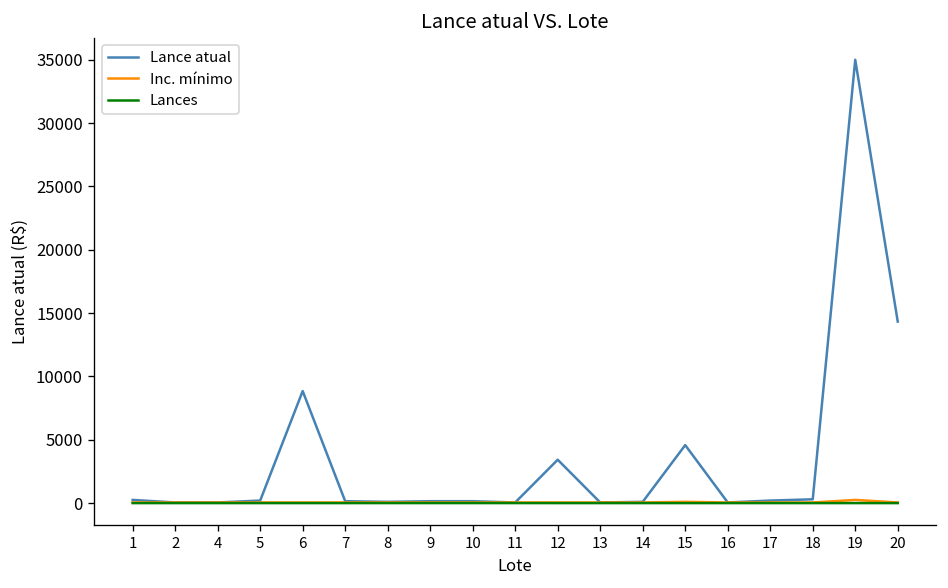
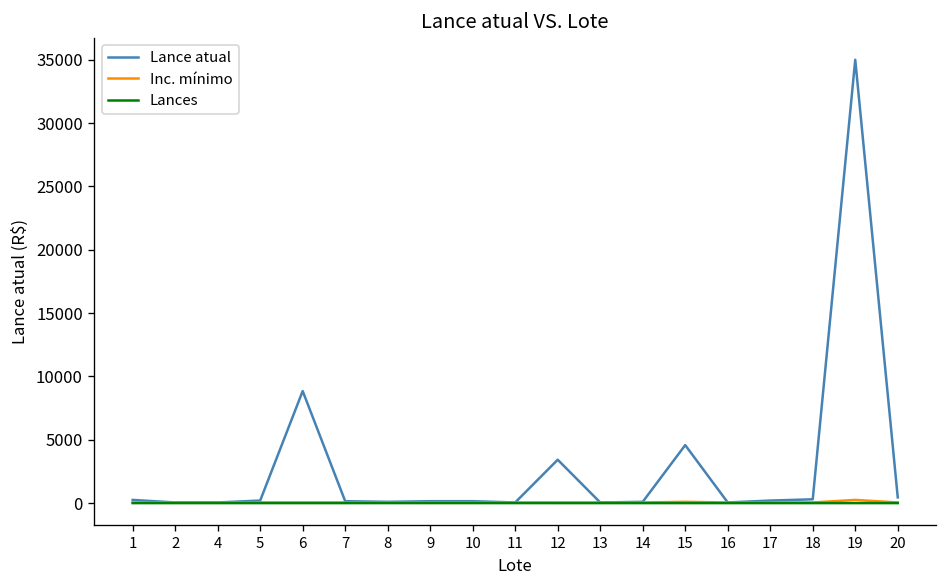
  {
    "Lance atual": {
      "6": 8800,
      "12": 3400,
      "15": 4600,
      "18": 300,
      "19": 35000,
-     "20": 14300
+     "20": 500
    },
    "Inc. mínimo": {
      "19": 300
    },
    "Lances": {
      "19": 0
    }
  }
